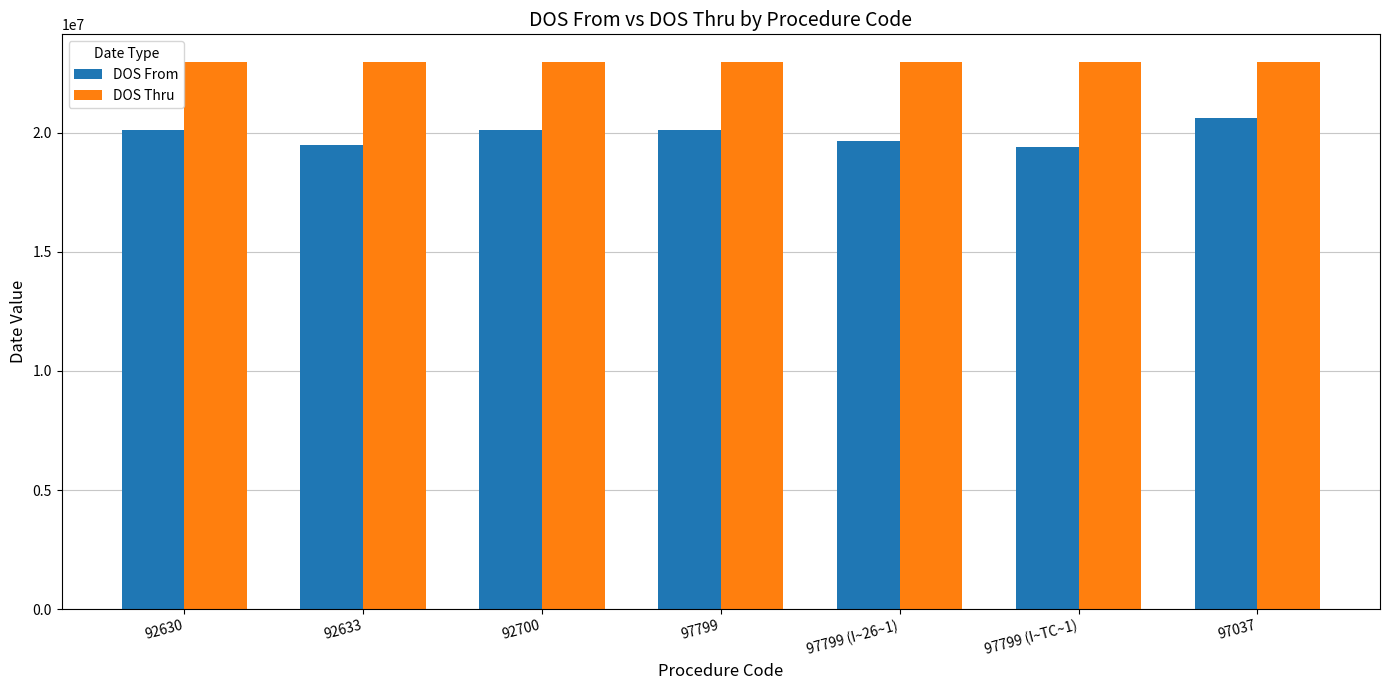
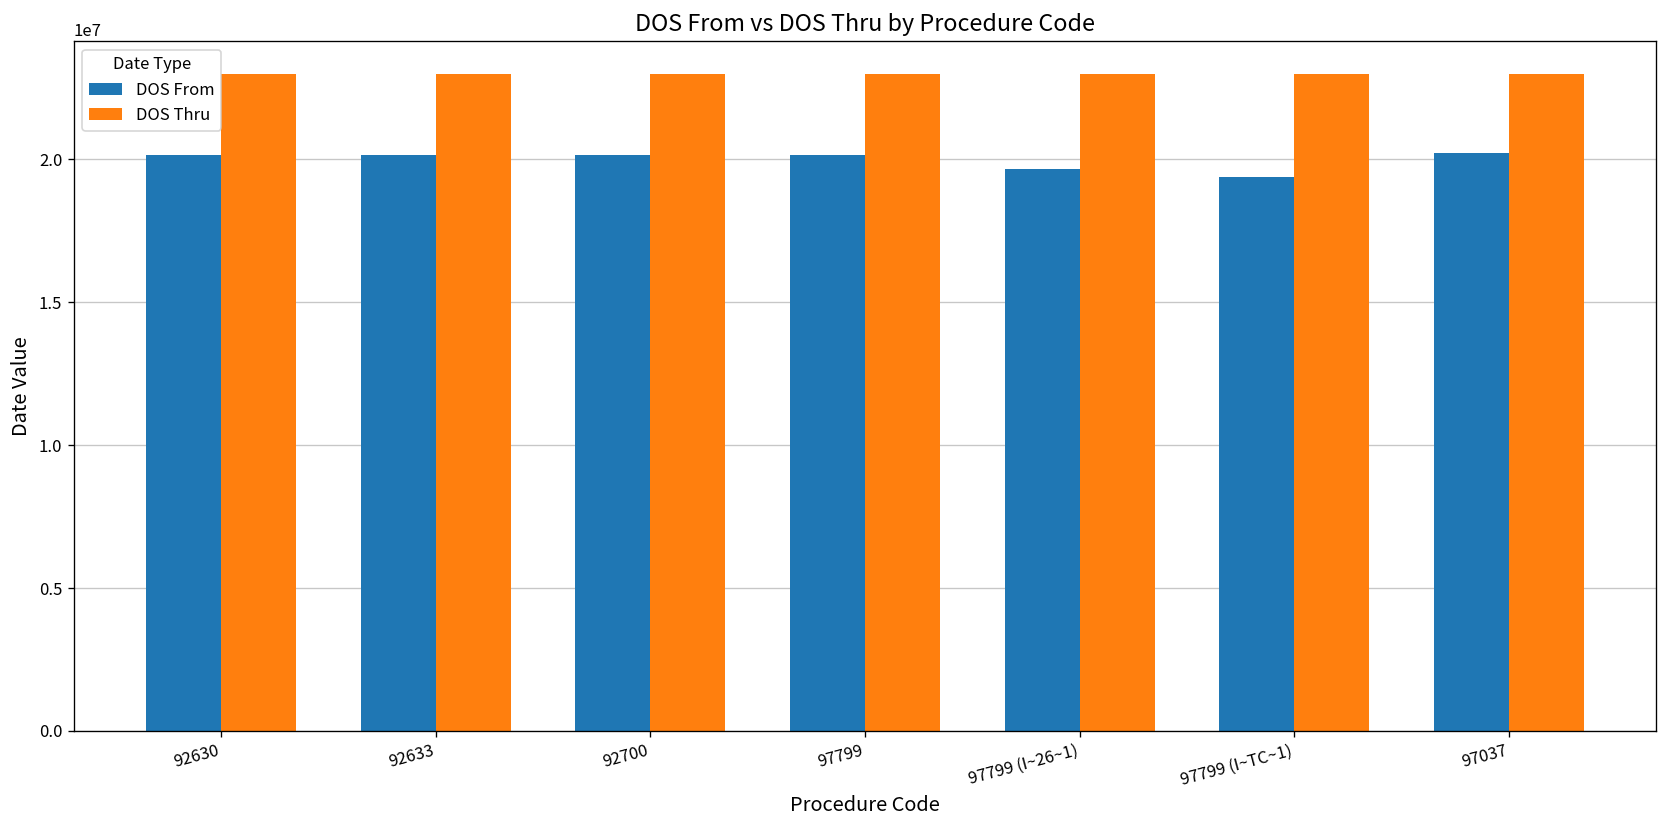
  {
    "DOS From": {
      "92630": 20100000,
-     "92633": 19500000,
+     "92633": 20100000,
      "92700": 20100000,
      "97799": 20100000,
      "97799 (I~26~1)": 19700000,
      "97799 (I~TC~1)": 19400000,
-     "97037": 20600000
+     "97037": 20200000
    },
    "DOS Thru": {
      "92630": 23000000,
      "92633": 23000000,
      "92700": 23000000,
      "97799": 23000000,
      "97799 (I~26~1)": 23000000,
      "97799 (I~TC~1)": 23000000,
      "97037": 23000000
    }
  }
